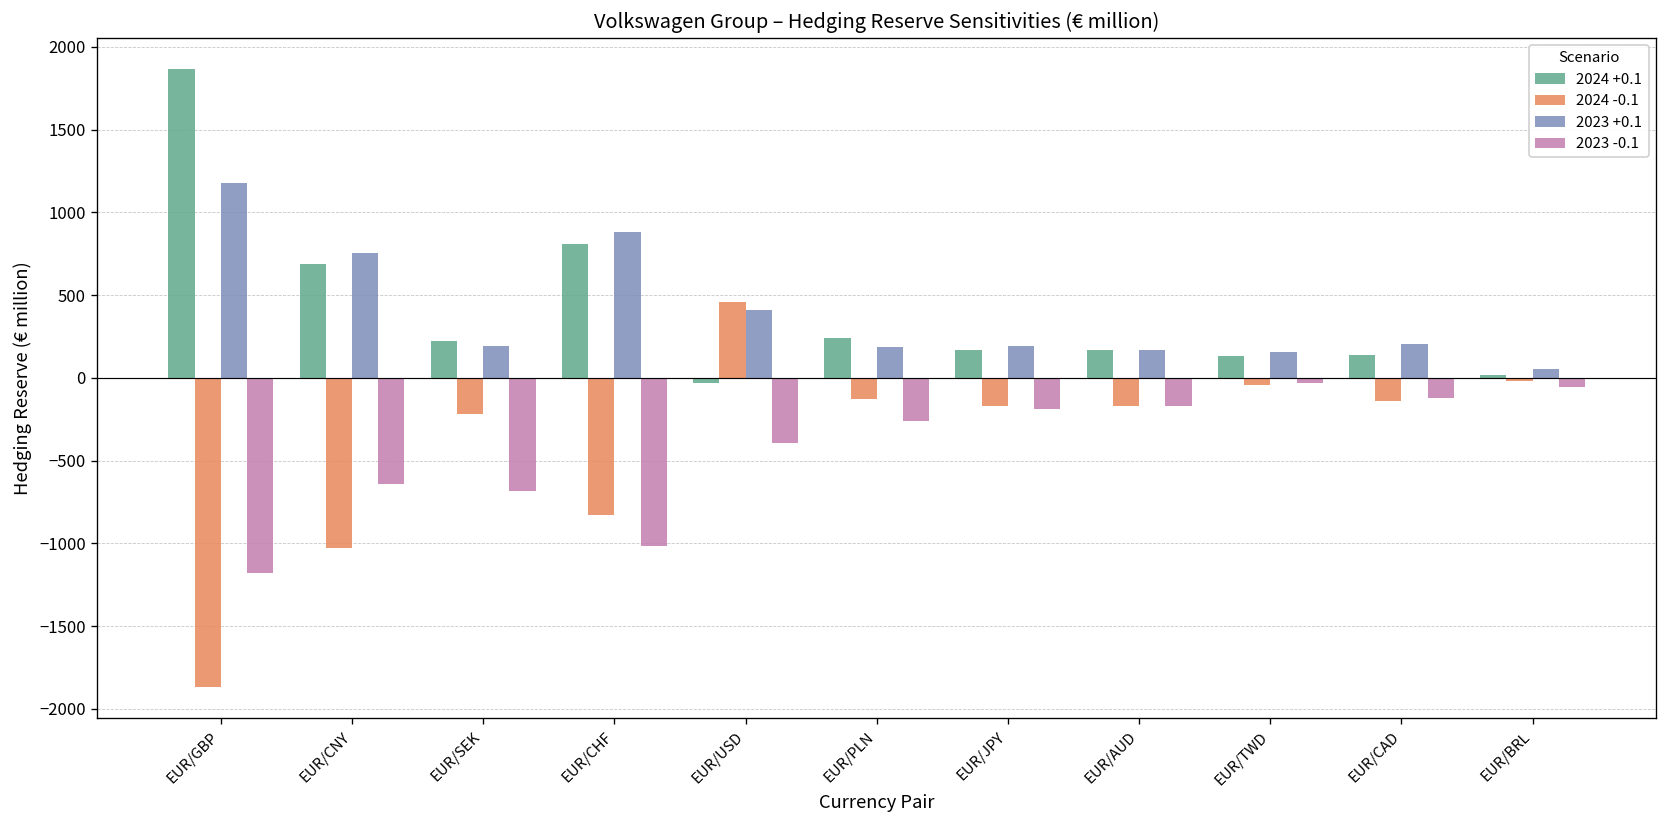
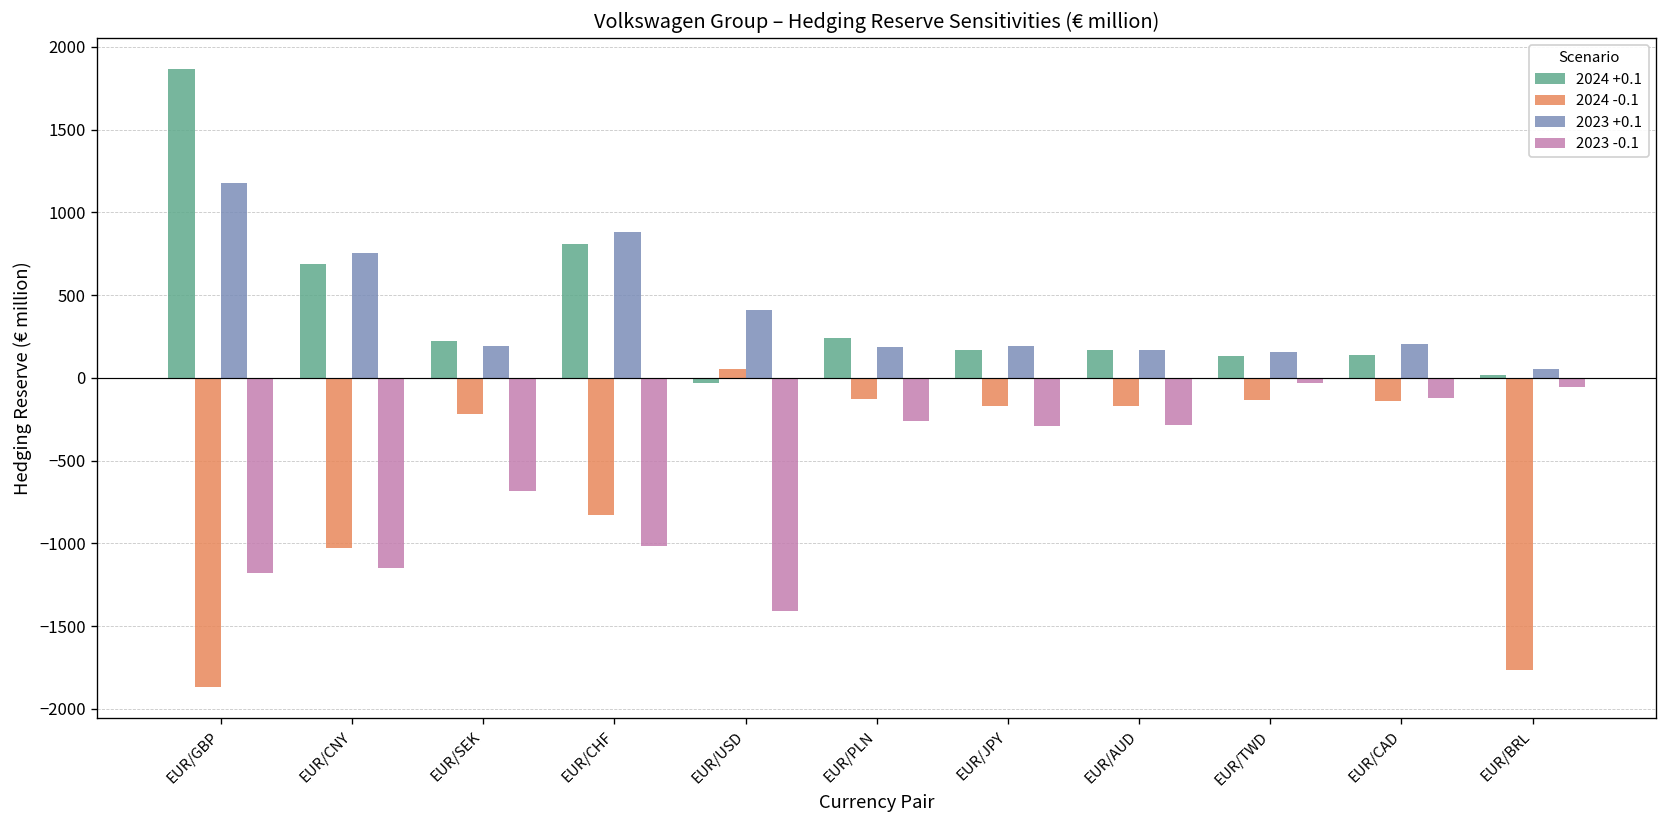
  {
    "2024 -0.1": {
      "EUR/GBP": -1870,
      "EUR/CNY": -1030,
      "EUR/SEK": -220,
      "EUR/CHF": -830,
-     "EUR/USD": 460,
+     "EUR/USD": 60,
      "EUR/PLN": -130,
      "EUR/JPY": -170,
      "EUR/AUD": -170,
-     "EUR/TWD": -50,
+     "EUR/TWD": -130,
      "EUR/CAD": -140,
-     "EUR/BRL": -20
+     "EUR/BRL": -1770
    },
    "2023 -0.1": {
      "EUR/GBP": -1180,
-     "EUR/CNY": -640,
+     "EUR/CNY": -1150,
      "EUR/SEK": -680,
      "EUR/CHF": -1020,
-     "EUR/USD": -390,
+     "EUR/USD": -1410,
      "EUR/PLN": -260,
-     "EUR/JPY": -190,
-     "EUR/AUD": -170,
+     "EUR/JPY": -290,
+     "EUR/AUD": -280,
      "EUR/TWD": -30,
      "EUR/CAD": -120,
      "EUR/BRL": -50
    }
  }
